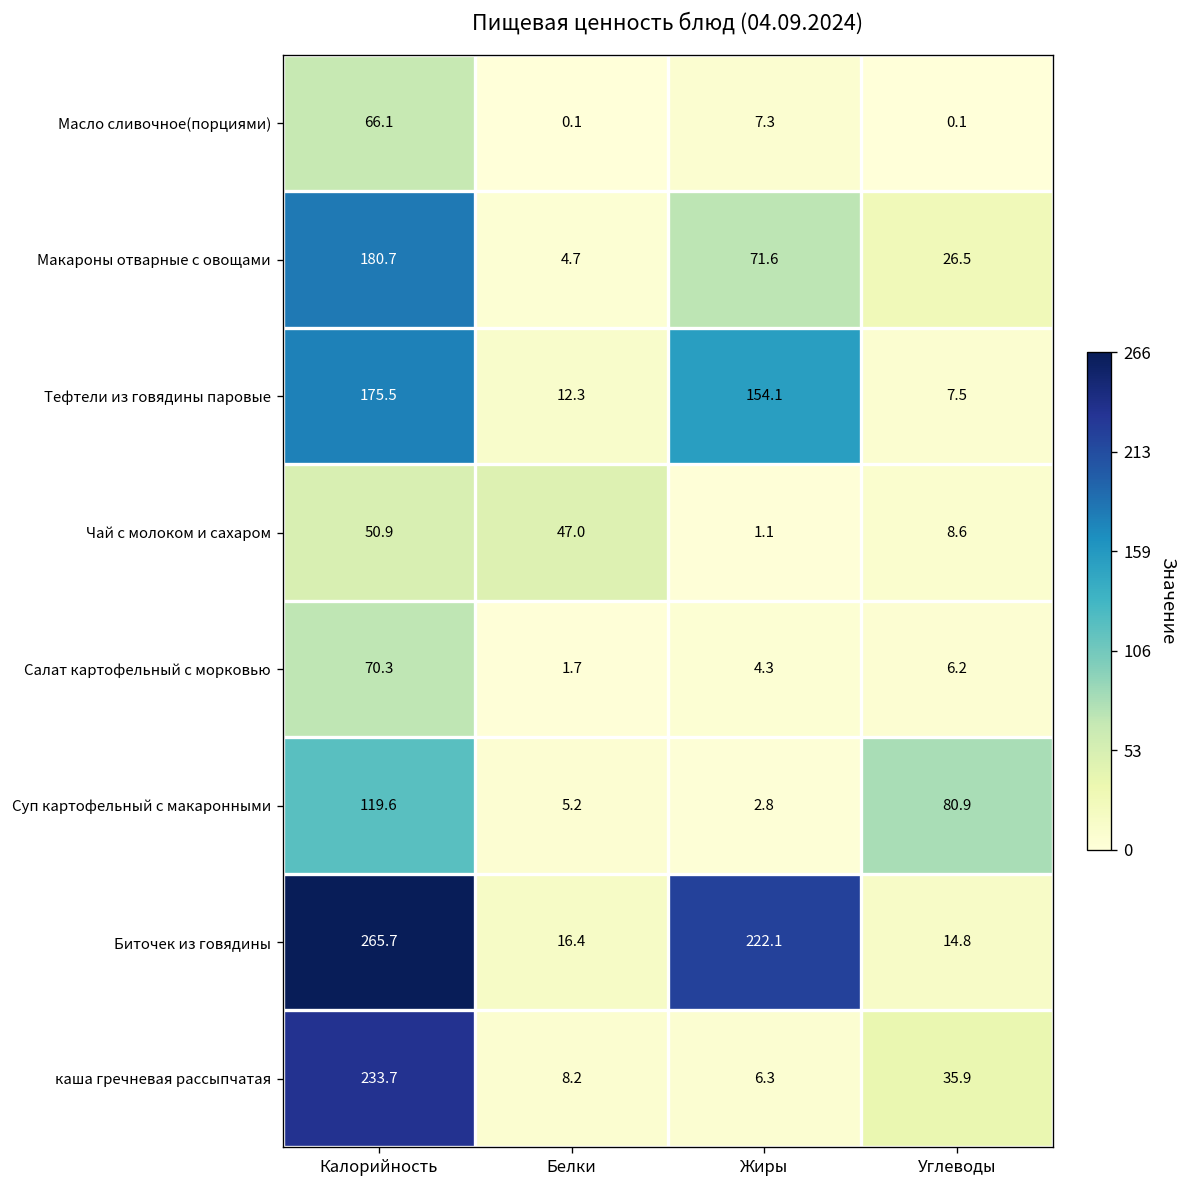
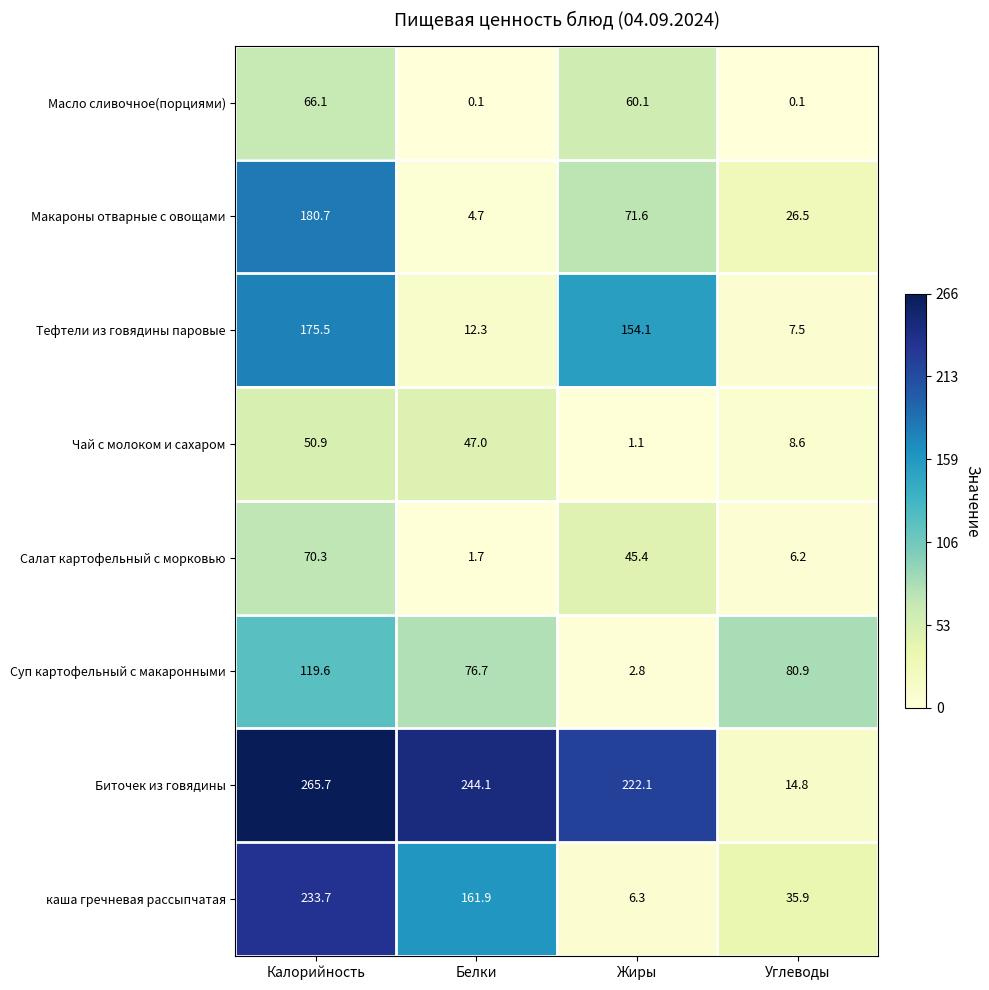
  {
    "Масло сливочное(порциями)": {
      "Калорийность": 66.1,
      "Белки": 0.1,
-     "Жиры": 7.3,
+     "Жиры": 60.1,
      "Углеводы": 0.1
    },
    "Макароны отварные с овощами": {
      "Калорийность": 180.7,
      "Белки": 4.7,
      "Жиры": 71.6,
      "Углеводы": 26.5
    },
    "Тефтели из говядины паровые": {
      "Калорийность": 175.5,
      "Белки": 12.3,
      "Жиры": 154.1,
      "Углеводы": 7.5
    },
    "Чай с молоком и сахаром": {
      "Калорийность": 50.9,
      "Белки": 47.0,
      "Жиры": 1.1,
      "Углеводы": 8.6
    },
    "Салат картофельный с морковью": {
      "Калорийность": 70.3,
      "Белки": 1.7,
-     "Жиры": 4.3,
+     "Жиры": 45.4,
      "Углеводы": 6.2
    },
    "Суп картофельный с макаронными": {
      "Калорийность": 119.6,
-     "Белки": 5.2,
+     "Белки": 76.7,
      "Жиры": 2.8,
      "Углеводы": 80.9
    },
    "Биточек из говядины": {
      "Калорийность": 265.7,
-     "Белки": 16.4,
+     "Белки": 244.1,
      "Жиры": 222.1,
      "Углеводы": 14.8
    },
    "каша гречневая рассыпчатая": {
      "Калорийность": 233.7,
-     "Белки": 8.2,
+     "Белки": 161.9,
      "Жиры": 6.3,
      "Углеводы": 35.9
    }
  }
